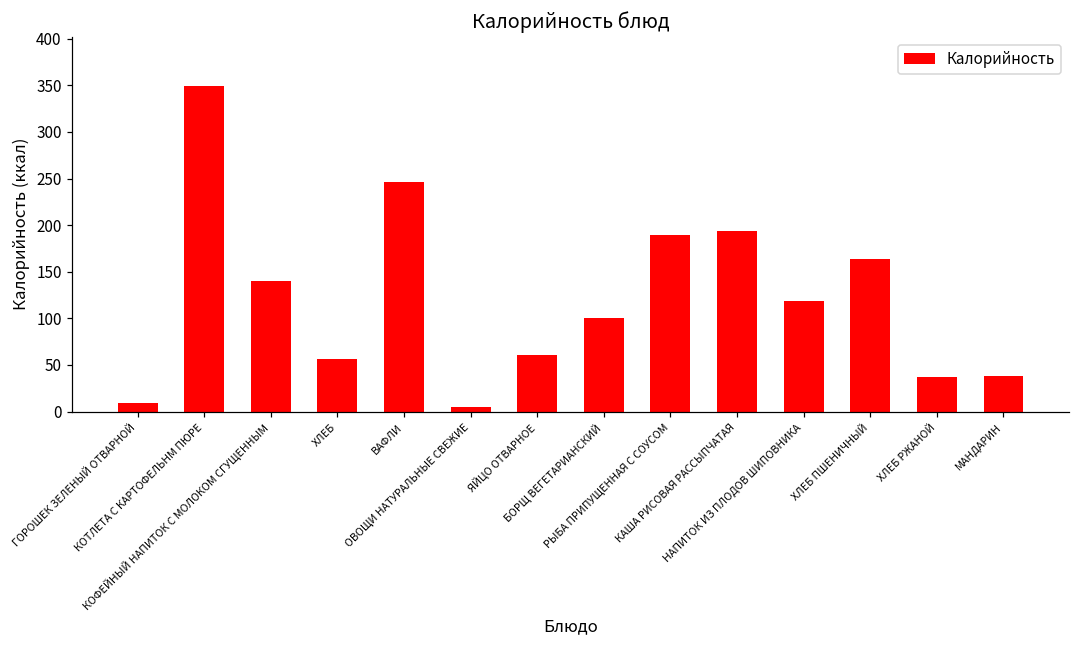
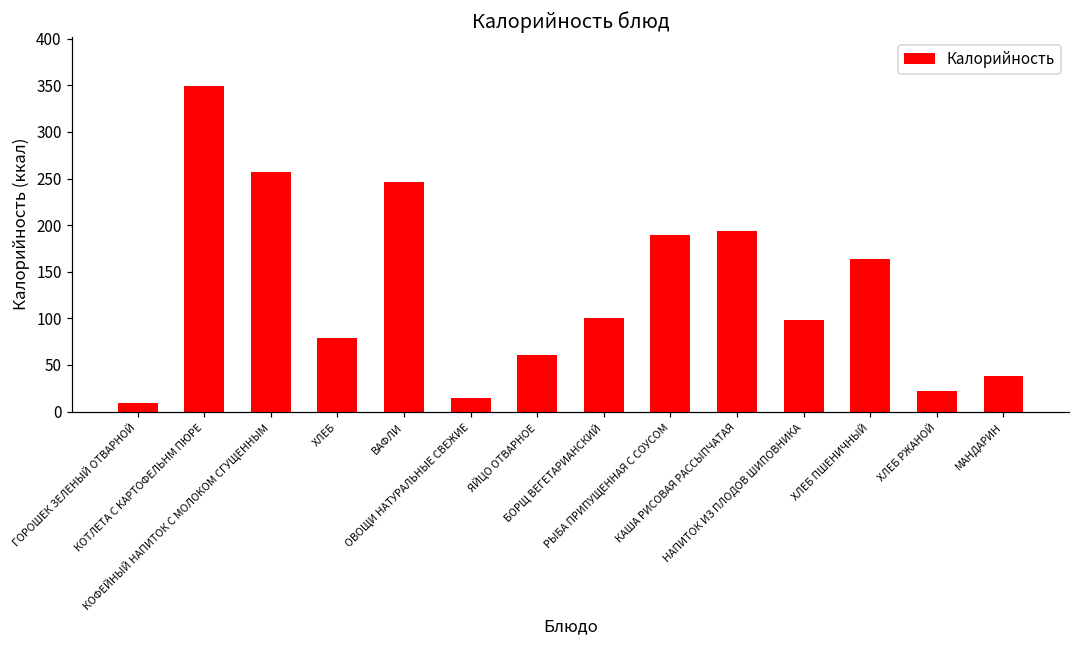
  {
    "ГОРОШЕК ЗЕЛЕНЫЙ ОТВАРНОЙ": 10,
    "КОТЛЕТА С КАРТОФЕЛЬНМ ПЮРЕ": 350,
-   "КОФЕЙНЫЙ НАПИТОК С МОЛОКОМ СГУЩЕННЫМ": 140,
-   "ХЛЕБ": 60,
+   "КОФЕЙНЫЙ НАПИТОК С МОЛОКОМ СГУЩЕННЫМ": 260,
+   "ХЛЕБ": 80,
    "ВАФЛИ": 250,
-   "ОВОЩИ НАТУРАЛЬНЫЕ СВЕЖИЕ": 0,
+   "ОВОЩИ НАТУРАЛЬНЫЕ СВЕЖИЕ": 10,
    "ЯЙЦО ОТВАРНОЕ": 60,
    "БОРЩ ВЕГЕТАРИАНСКИЙ": 100,
    "РЫБА ПРИПУЩЕННАЯ С СОУСОМ": 190,
    "КАША РИСОВАЯ РАССЫПЧАТАЯ": 190,
-   "НАПИТОК ИЗ ПЛОДОВ ШИПОВНИКА": 120,
+   "НАПИТОК ИЗ ПЛОДОВ ШИПОВНИКА": 100,
    "ХЛЕБ ПШЕНИЧНЫЙ": 160,
-   "ХЛЕБ РЖАНОЙ": 40,
+   "ХЛЕБ РЖАНОЙ": 20,
    "МАНДАРИН": 40
  }
